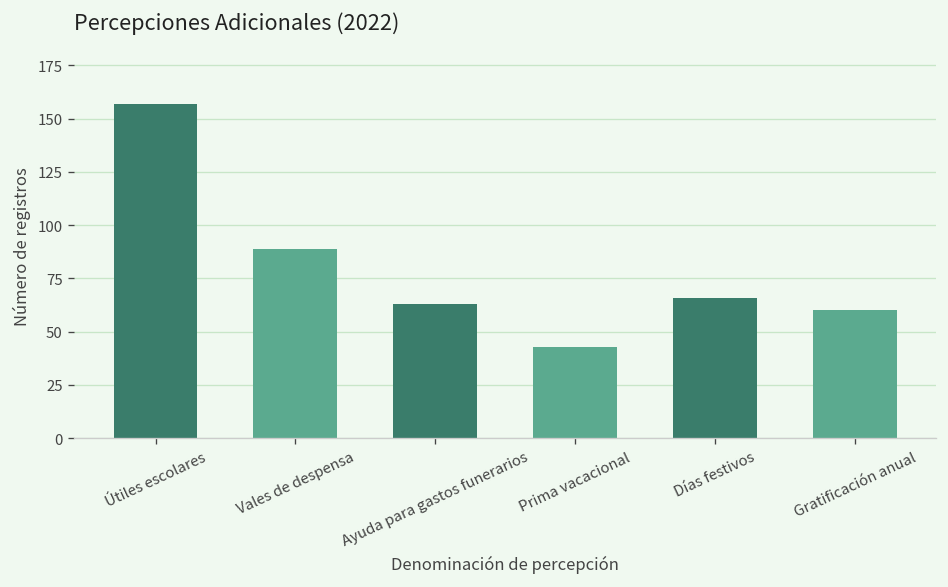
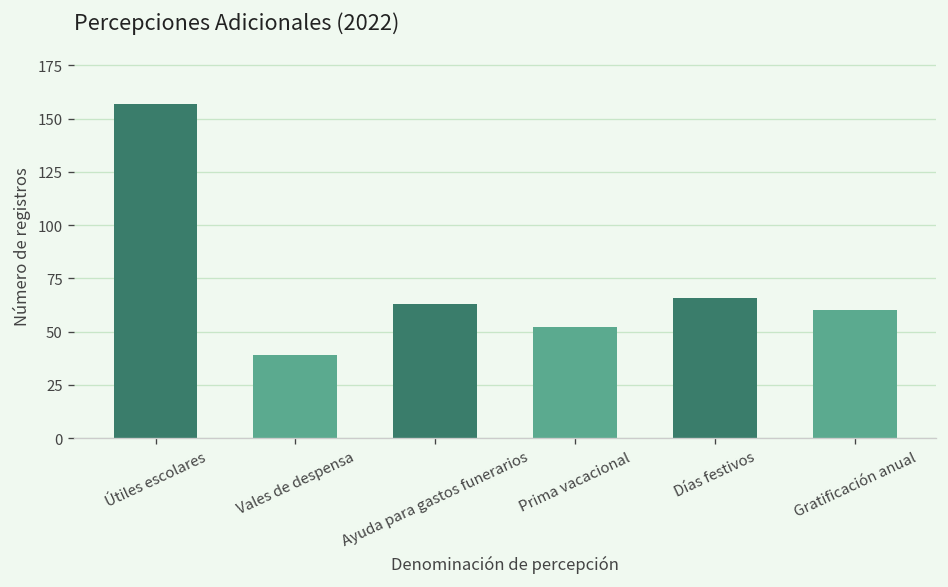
  {
    "Útiles escolares": 157,
-   "Vales de despensa": 89,
+   "Vales de despensa": 39,
    "Ayuda para gastos funerarios": 63,
-   "Prima vacacional": 43,
+   "Prima vacacional": 52,
    "Días festivos": 66,
    "Gratificación anual": 60
  }
